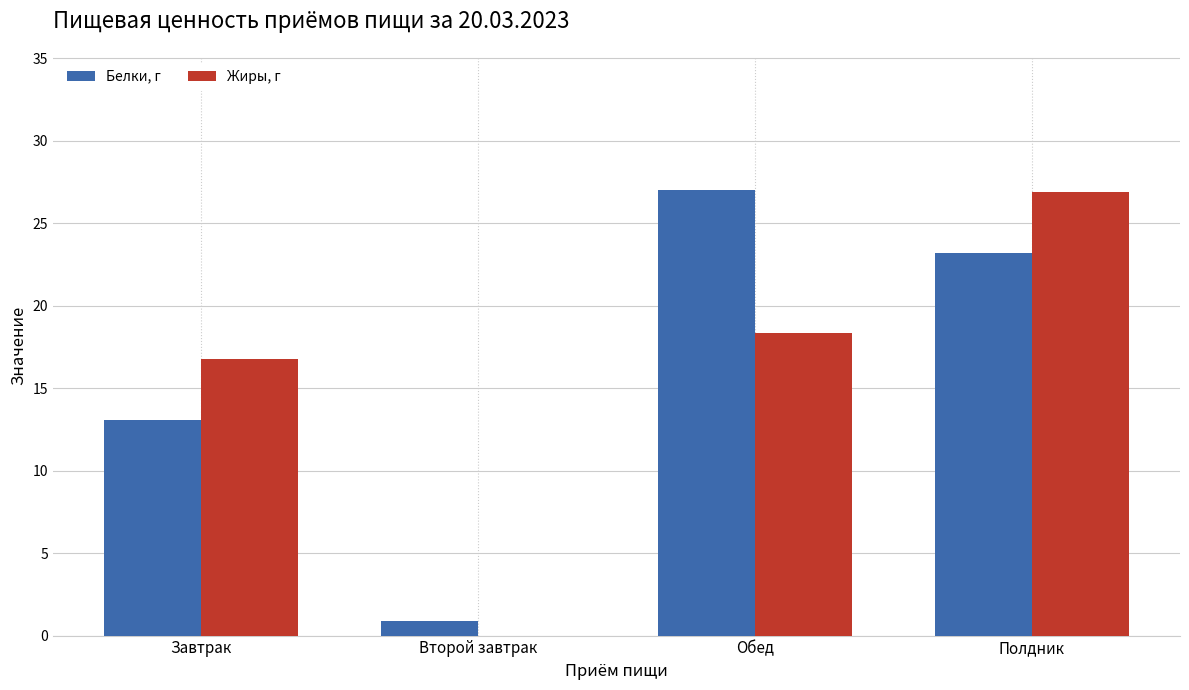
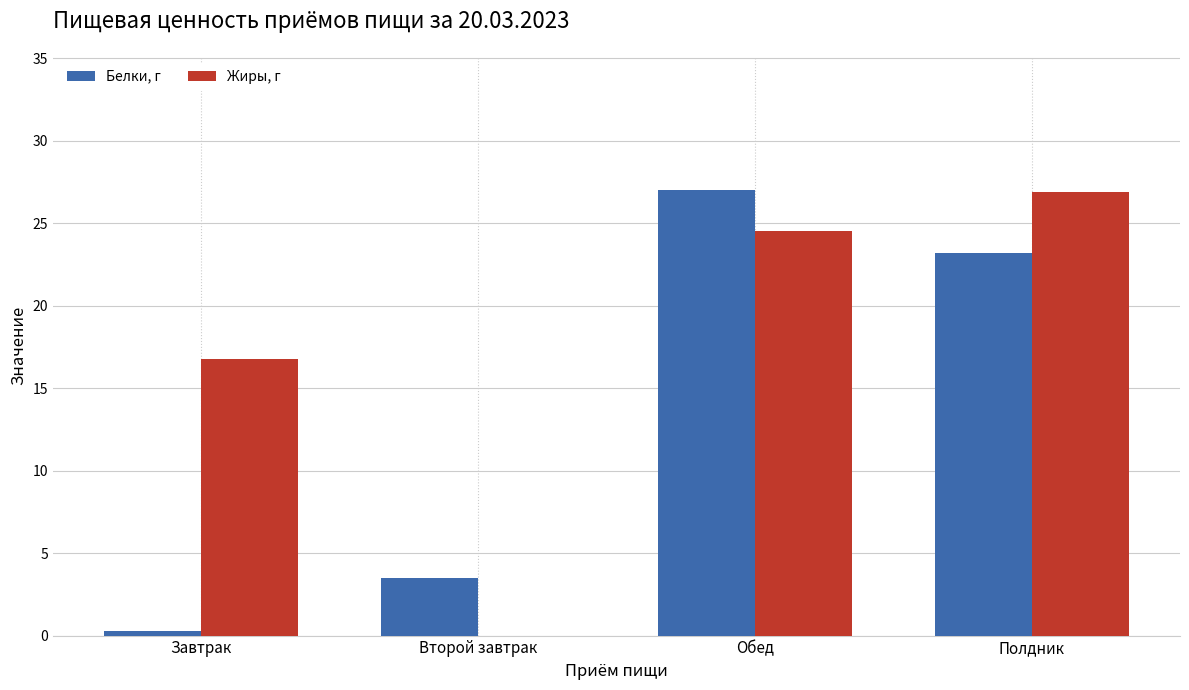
  {
    "Белки, г": {
-     "Завтрак": 13.1,
-     "Второй завтрак": 0.9,
+     "Завтрак": 0.3,
+     "Второй завтрак": 3.5,
      "Обед": 27.1,
      "Полдник": 23.2
    },
    "Жиры, г": {
      "Завтрак": 16.8,
      "Второй завтрак": 0.0,
-     "Обед": 18.4,
+     "Обед": 24.5,
      "Полдник": 26.9
    }
  }
